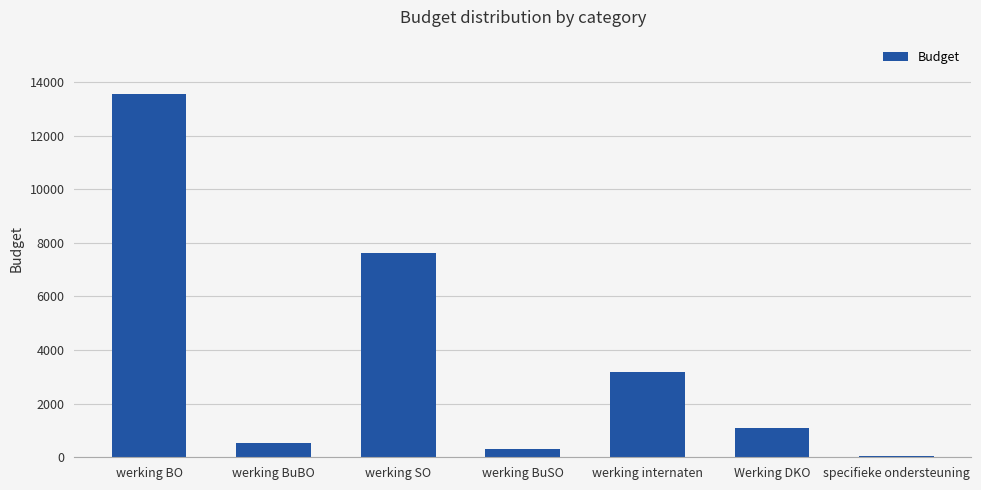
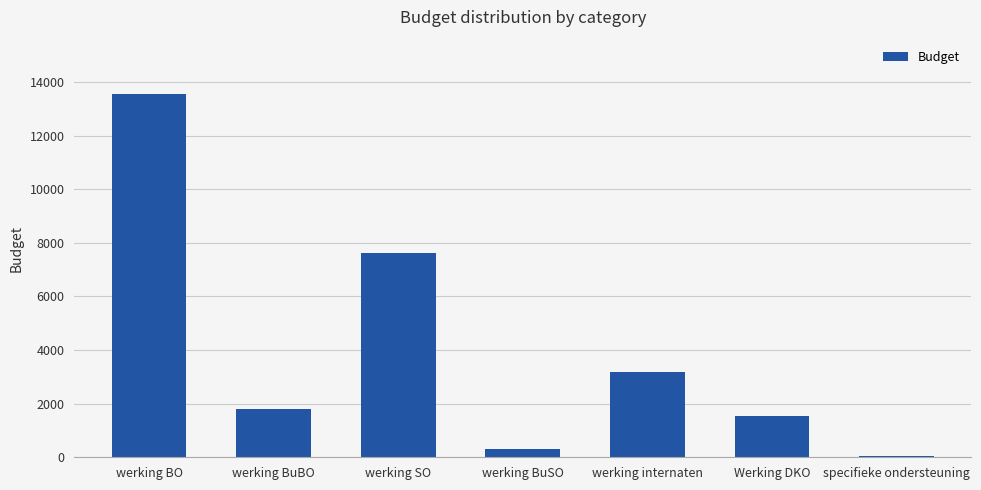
  {
    "werking BO": 13500,
-   "werking BuBO": 500,
+   "werking BuBO": 1800,
    "werking SO": 7600,
    "werking BuSO": 300,
    "werking internaten": 3200,
-   "Werking DKO": 1100
+   "Werking DKO": 1500
  }
